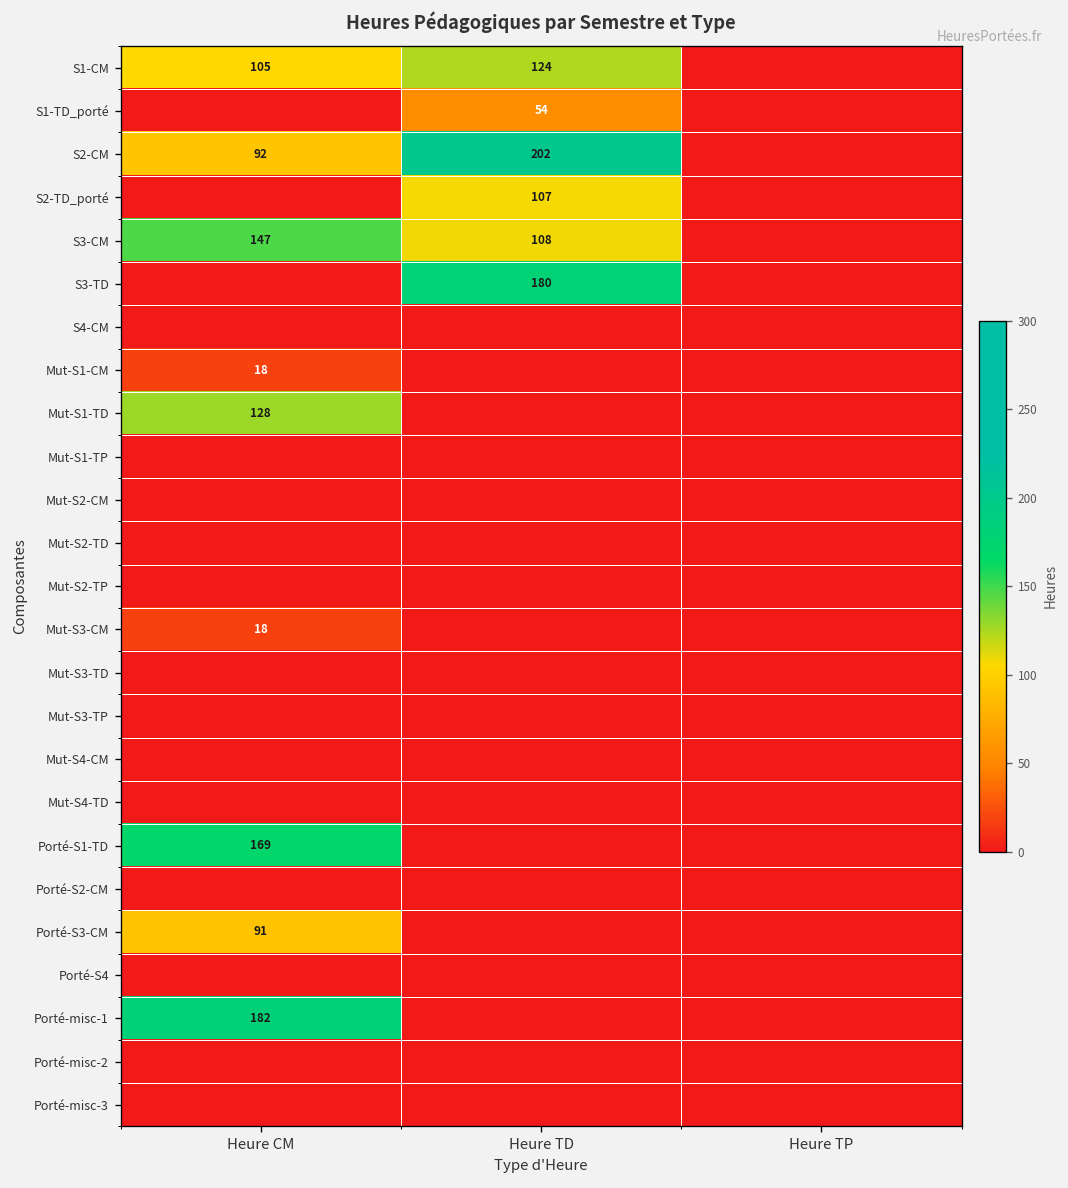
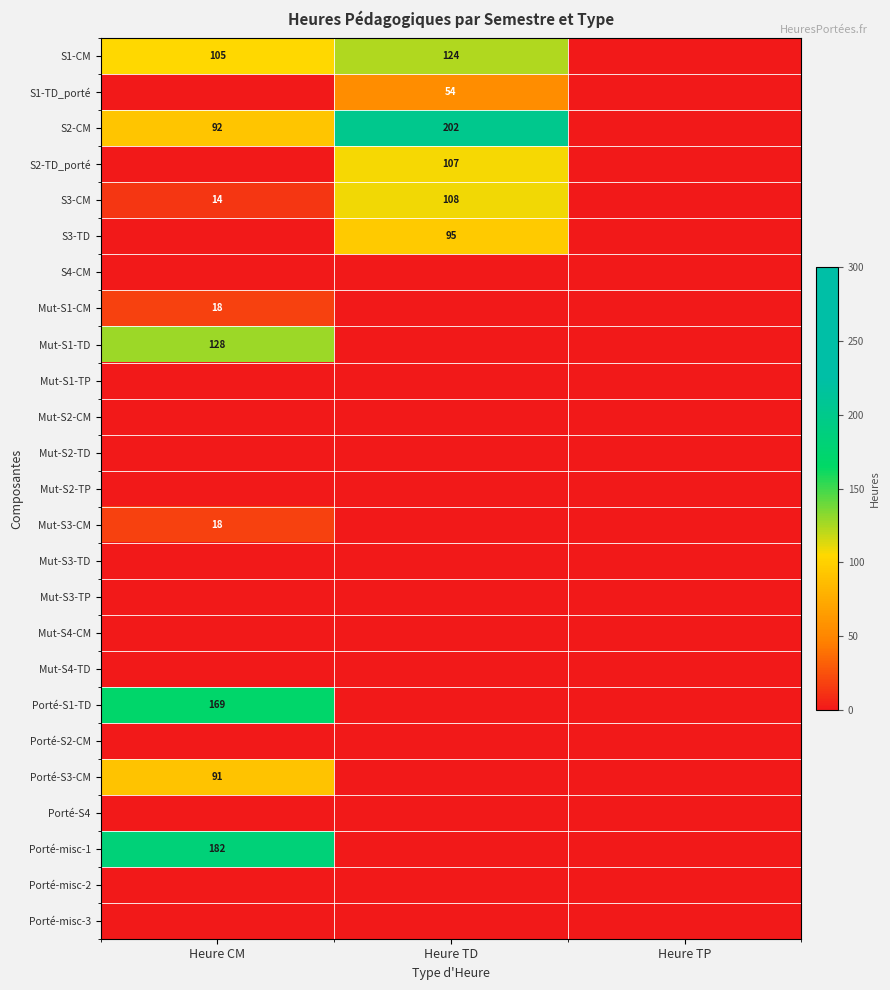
  {
    "S1-CM": {
      "Heure CM": 105,
      "Heure TD": 124
    },
    "S1-TD_porté": {
      "Heure TD": 54
    },
    "S2-CM": {
      "Heure CM": 92,
      "Heure TD": 202
    },
    "S2-TD_porté": {
      "Heure TD": 107
    },
    "S3-CM": {
-     "Heure CM": 147,
+     "Heure CM": 14,
      "Heure TD": 108
    },
    "S3-TD": {
-     "Heure TD": 180
+     "Heure TD": 95
    },
    "Mut-S1-CM": {
      "Heure CM": 18
    },
    "Mut-S1-TD": {
      "Heure CM": 128
    },
    "Mut-S3-CM": {
      "Heure CM": 18
    },
    "Porté-S1-TD": {
      "Heure CM": 169
    },
    "Porté-S3-CM": {
      "Heure CM": 91
    },
    "Porté-misc-1": {
      "Heure CM": 182
    }
  }
